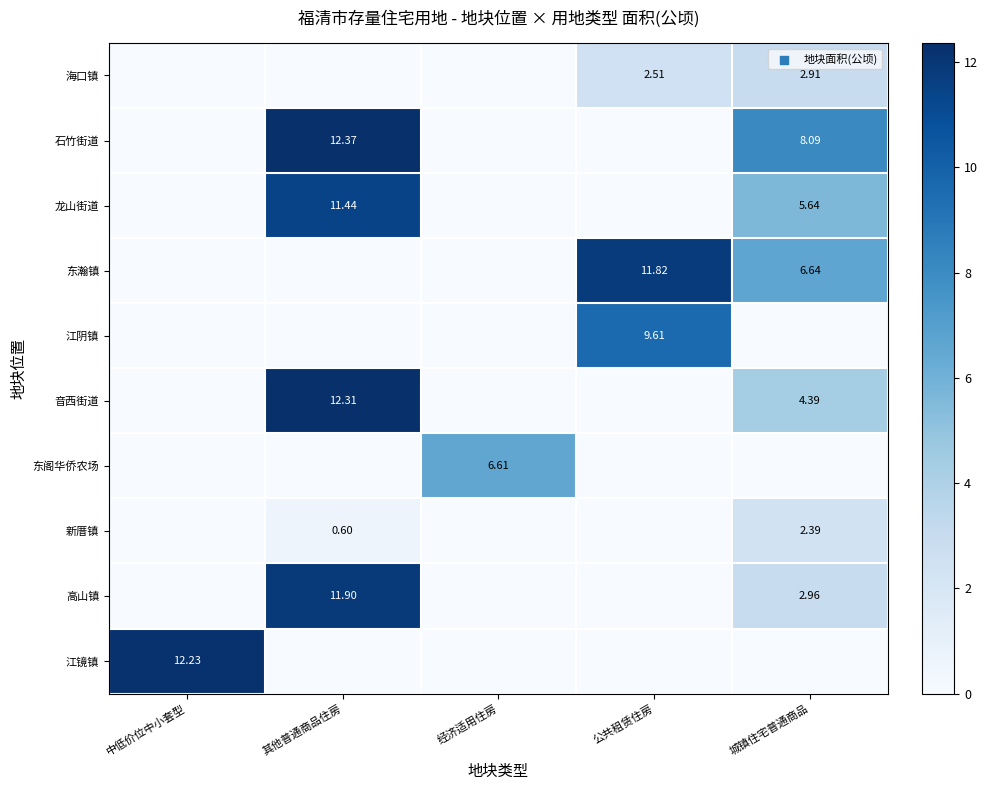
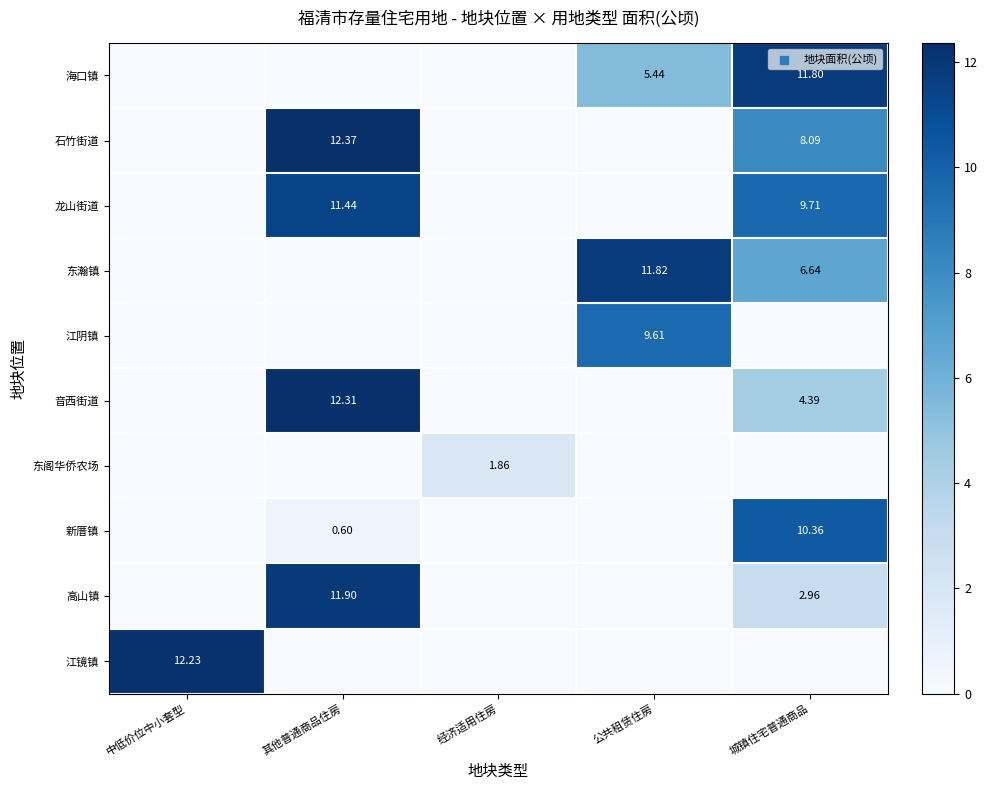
  {
    "海口镇": {
-     "公共租赁住房": 2.51,
-     "城镇住宅普通商品": 2.91
+     "公共租赁住房": 5.44,
+     "城镇住宅普通商品": 11.80
    },
    "石竹街道": {
      "其他普通商品住房": 12.37,
      "城镇住宅普通商品": 8.09
    },
    "龙山街道": {
      "其他普通商品住房": 11.44,
-     "城镇住宅普通商品": 5.64
+     "城镇住宅普通商品": 9.71
    },
    "东瀚镇": {
      "公共租赁住房": 11.82,
      "城镇住宅普通商品": 6.64
    },
    "江阴镇": {
      "公共租赁住房": 9.61
    },
    "音西街道": {
      "其他普通商品住房": 12.31,
      "城镇住宅普通商品": 4.39
    },
    "东阁华侨农场": {
-     "经济适用住房": 6.61
+     "经济适用住房": 1.86
    },
    "新厝镇": {
      "其他普通商品住房": 0.60,
-     "城镇住宅普通商品": 2.39
+     "城镇住宅普通商品": 10.36
    },
    "高山镇": {
      "其他普通商品住房": 11.90,
      "城镇住宅普通商品": 2.96
    },
    "江镜镇": {
      "中低价位中小套型": 12.23
    }
  }
